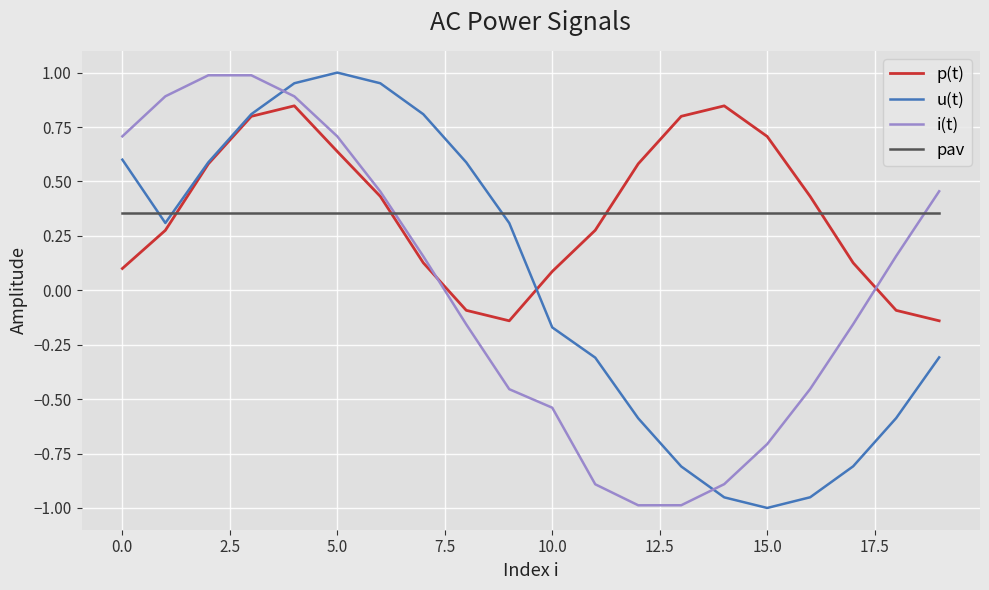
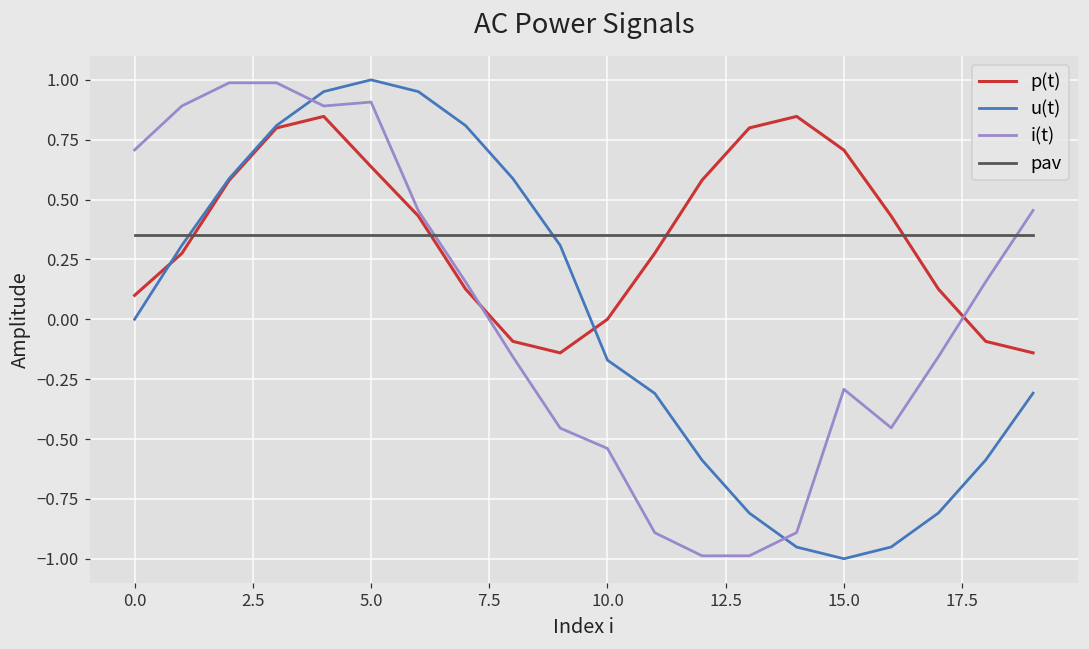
  {
    "p(t)": {
      "0.0": 0.10,
      "5.0": 0.64,
-     "10.0": 0.09,
+     "10.0": 0.00,
      "15.0": 0.71
    },
    "u(t)": {
-     "0.0": 0.6,
+     "0.0": 0.0,
      "5.0": 1.0,
      "10.0": -0.17,
      "15.0": -1.0
    },
    "i(t)": {
      "0.0": 0.71,
-     "5.0": 0.71,
+     "5.0": 0.91,
      "10.0": -0.54,
-     "15.0": -0.71
+     "15.0": -0.29
    },
    "pav": {
      "0.0": 0.35,
      "5.0": 0.35,
      "10.0": 0.35,
      "15.0": 0.35
    }
  }
